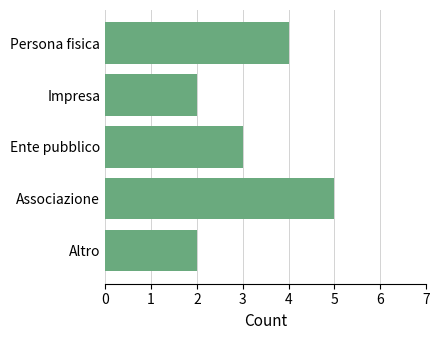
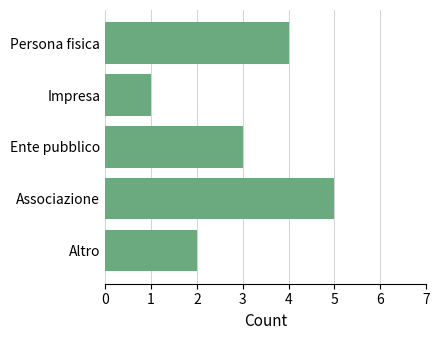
  {
    "Persona fisica": 4,
-   "Impresa": 2,
+   "Impresa": 1,
    "Ente pubblico": 3,
    "Associazione": 5,
    "Altro": 2
  }
